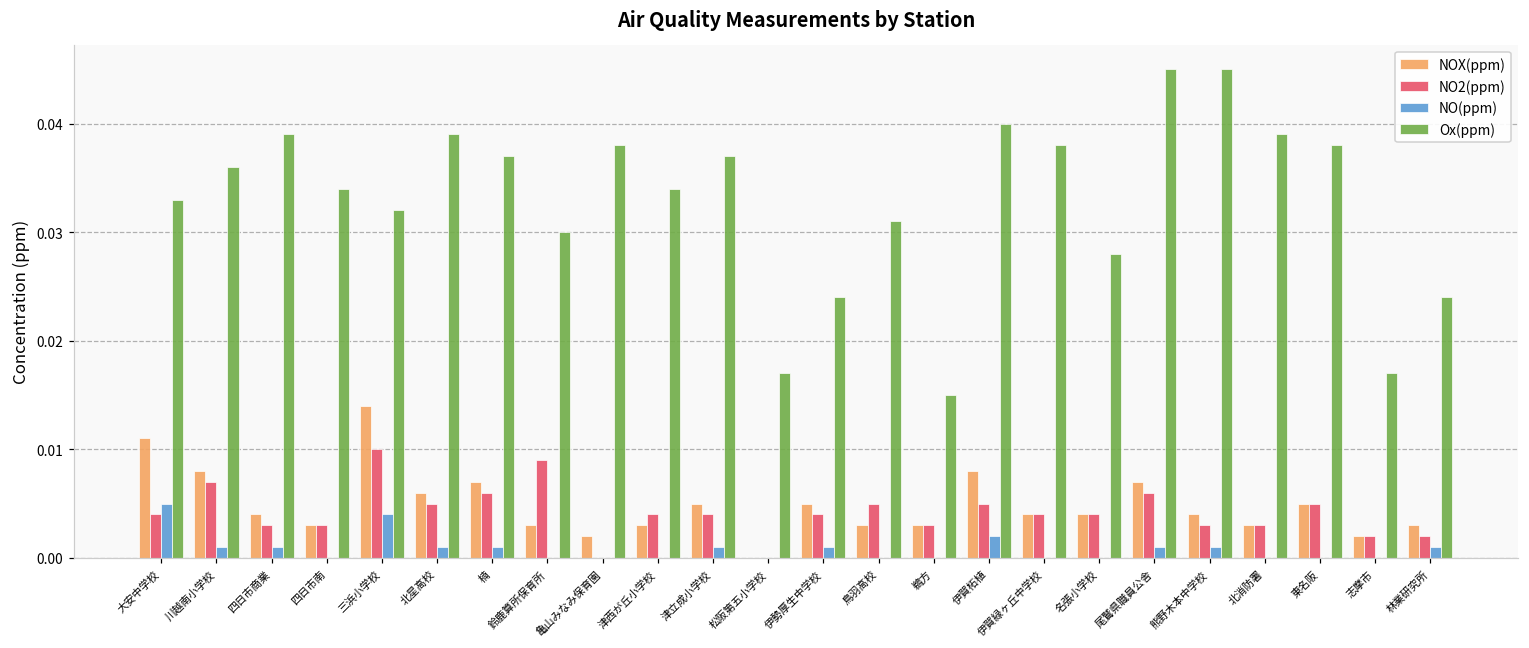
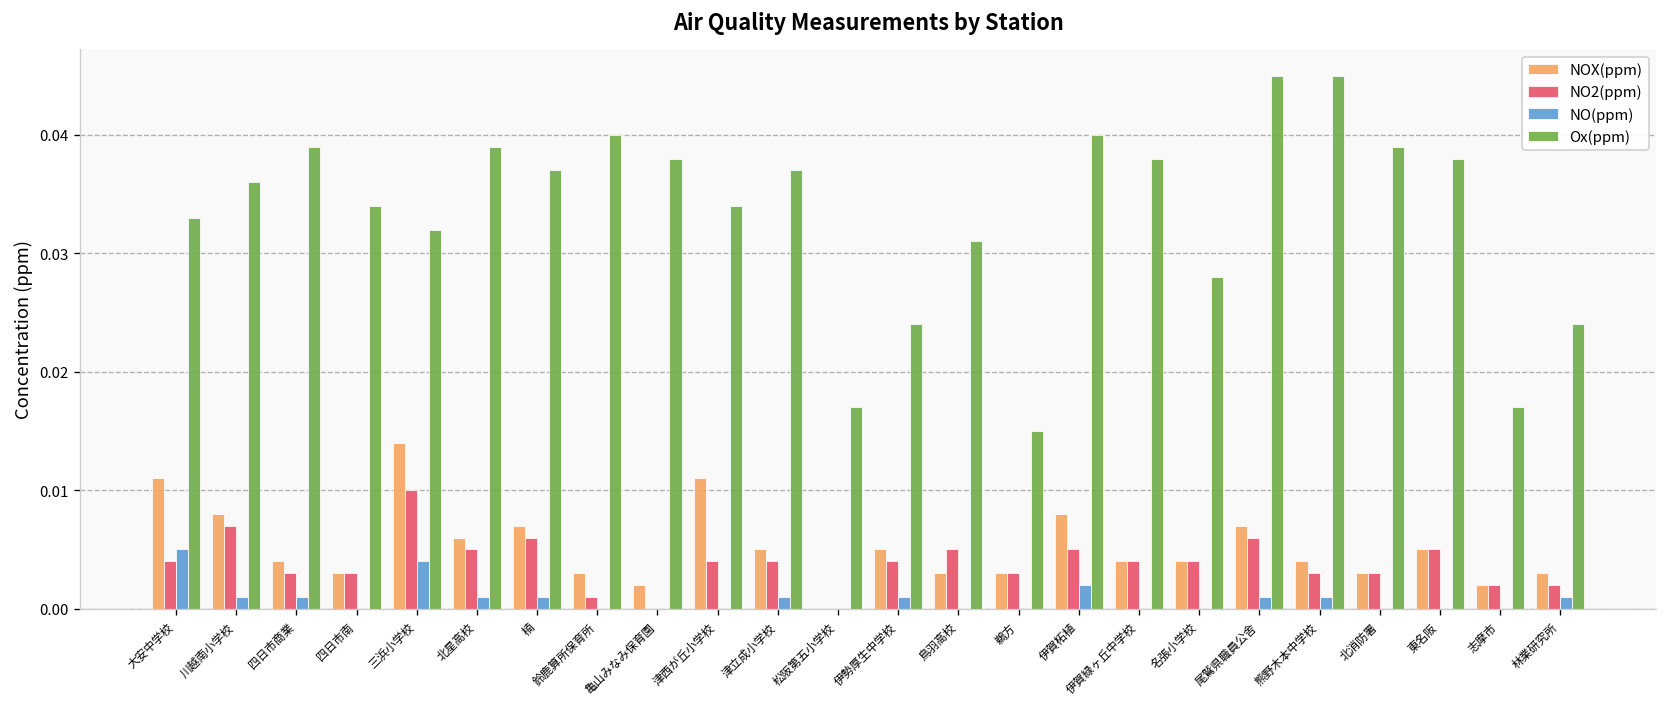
  {
    "NOX(ppm)": {
      "大安中学校": 0.011,
      "川越南小学校": 0.008,
      "四日市商業": 0.004,
      "四日市南": 0.003,
      "三浜小学校": 0.014,
      "北星高校": 0.006,
      "楠": 0.007,
      "鈴鹿算所保育所": 0.003,
      "亀山みなみ保育園": 0.002,
-     "津西が丘小学校": 0.003,
+     "津西が丘小学校": 0.011,
      "津立成小学校": 0.005,
      "松阪第五小学校": 0.000,
      "伊勢厚生中学校": 0.005,
      "鳥羽高校": 0.003,
      "鵜方": 0.003,
      "伊賀柘植": 0.008,
      "伊賀緑ヶ丘中学校": 0.004,
      "名張小学校": 0.004,
      "尾鷲県職員公舎": 0.007,
      "熊野木本中学校": 0.004,
      "北消防署": 0.003,
      "東名阪": 0.005,
      "志摩市": 0.002,
      "林業研究所": 0.003
    },
    "NO2(ppm)": {
      "大安中学校": 0.004,
      "川越南小学校": 0.007,
      "四日市商業": 0.003,
      "四日市南": 0.003,
      "三浜小学校": 0.010,
      "北星高校": 0.005,
      "楠": 0.006,
-     "鈴鹿算所保育所": 0.009,
+     "鈴鹿算所保育所": 0.001,
      "亀山みなみ保育園": 0.000,
      "津西が丘小学校": 0.004,
      "津立成小学校": 0.004,
      "松阪第五小学校": 0.000,
      "伊勢厚生中学校": 0.004,
      "鳥羽高校": 0.005,
      "鵜方": 0.003,
      "伊賀柘植": 0.005,
      "伊賀緑ヶ丘中学校": 0.004,
      "名張小学校": 0.004,
      "尾鷲県職員公舎": 0.006,
      "熊野木本中学校": 0.003,
      "北消防署": 0.003,
      "東名阪": 0.005,
      "志摩市": 0.002,
      "林業研究所": 0.002
    },
    "NO(ppm)": {
      "大安中学校": 0.005,
      "川越南小学校": 0.001,
      "四日市商業": 0.001,
      "四日市南": 0.000,
      "三浜小学校": 0.004,
      "北星高校": 0.001,
      "楠": 0.001,
      "鈴鹿算所保育所": 0.000,
      "亀山みなみ保育園": 0.000,
      "津西が丘小学校": 0.000,
      "津立成小学校": 0.001,
      "松阪第五小学校": 0.000,
      "伊勢厚生中学校": 0.001,
      "鳥羽高校": 0.000,
      "鵜方": 0.000,
      "伊賀柘植": 0.002,
      "伊賀緑ヶ丘中学校": 0.000,
      "名張小学校": 0.000,
      "尾鷲県職員公舎": 0.001,
      "熊野木本中学校": 0.001,
      "北消防署": 0.000,
      "東名阪": 0.000,
      "志摩市": 0.000,
      "林業研究所": 0.001
    },
    "Ox(ppm)": {
      "大安中学校": 0.033,
      "川越南小学校": 0.036,
      "四日市商業": 0.039,
      "四日市南": 0.034,
      "三浜小学校": 0.032,
      "北星高校": 0.039,
      "楠": 0.037,
-     "鈴鹿算所保育所": 0.03,
+     "鈴鹿算所保育所": 0.04,
      "亀山みなみ保育園": 0.038,
      "津西が丘小学校": 0.034,
      "津立成小学校": 0.037,
      "松阪第五小学校": 0.017,
      "伊勢厚生中学校": 0.024,
      "鳥羽高校": 0.031,
      "鵜方": 0.015,
      "伊賀柘植": 0.04,
      "伊賀緑ヶ丘中学校": 0.038,
      "名張小学校": 0.028,
      "尾鷲県職員公舎": 0.045,
      "熊野木本中学校": 0.045,
      "北消防署": 0.039,
      "東名阪": 0.038,
      "志摩市": 0.017,
      "林業研究所": 0.024
    }
  }
